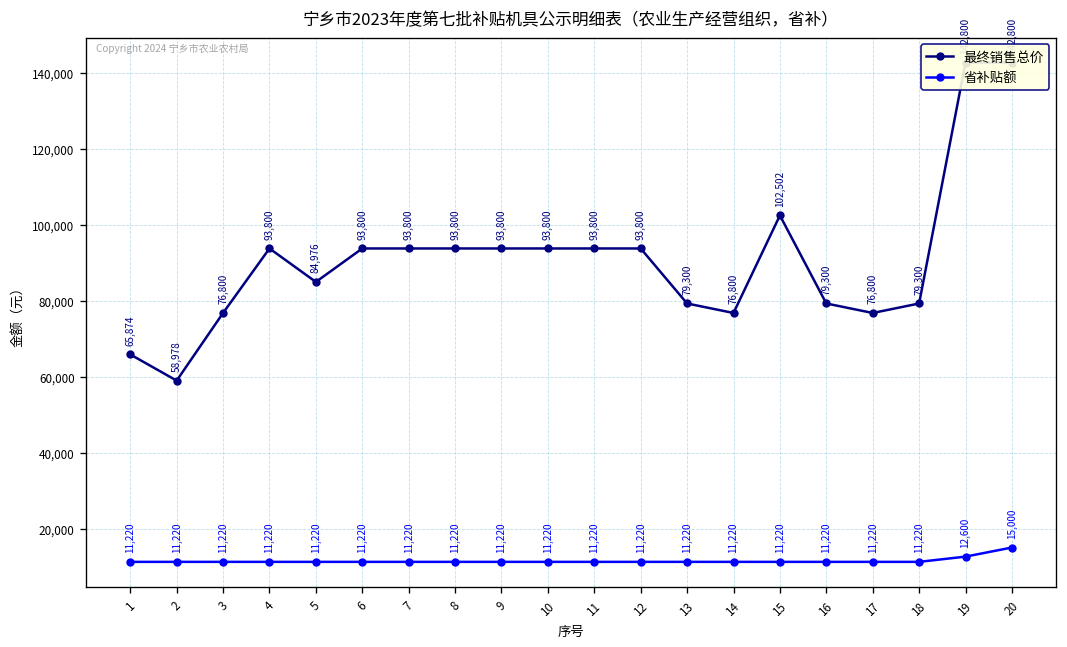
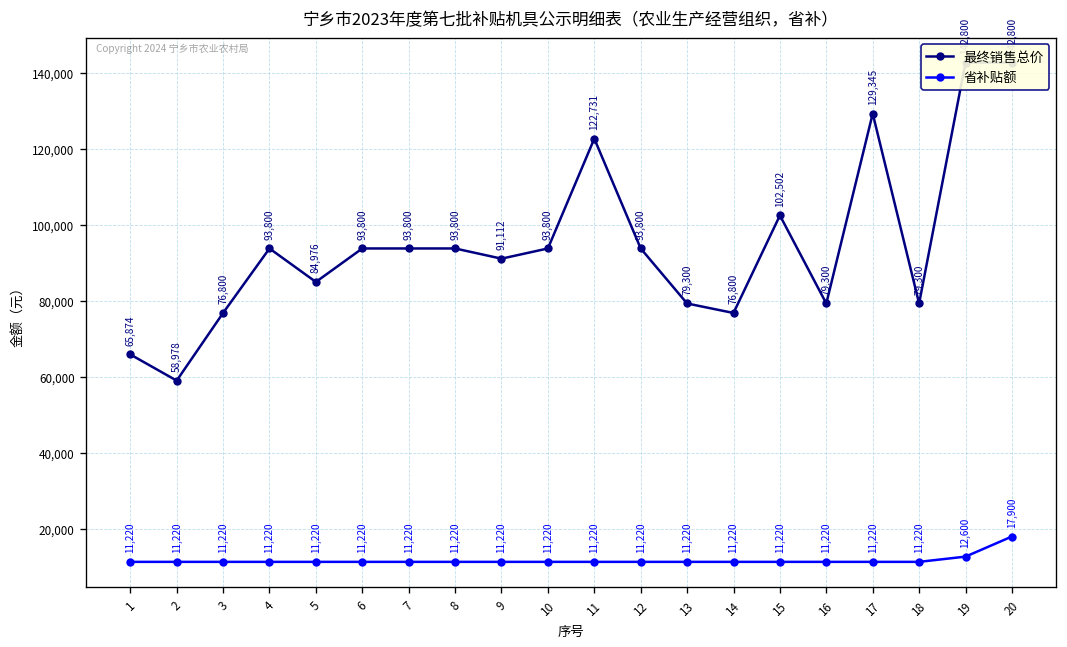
  {
    "最终销售总价": {
      "1": "65,874",
      "2": "58,978",
      "3": "76,800",
      "4": "93,800",
      "5": "84,976",
      "6": "93,800",
      "7": "93,800",
      "8": "93,800",
-     "9": "93,800",
+     "9": "91,112",
      "10": "93,800",
-     "11": "93,800",
+     "11": "122,731",
      "12": "93,800",
      "13": "79,300",
      "14": "76,800",
      "15": "102,502",
      "16": "79,300",
-     "17": "76,800",
+     "17": "129,345",
      "18": "79,300"
    },
    "省补贴额": {
      "1": "11,220",
      "2": "11,220",
      "3": "11,220",
      "4": "11,220",
      "5": "11,220",
      "6": "11,220",
      "7": "11,220",
      "8": "11,220",
      "9": "11,220",
      "10": "11,220",
      "11": "11,220",
      "12": "11,220",
      "13": "11,220",
      "14": "11,220",
      "15": "11,220",
      "16": "11,220",
      "17": "11,220",
      "18": "11,220",
      "19": "12,600",
-     "20": "15,000"
+     "20": "17,900"
    }
  }
